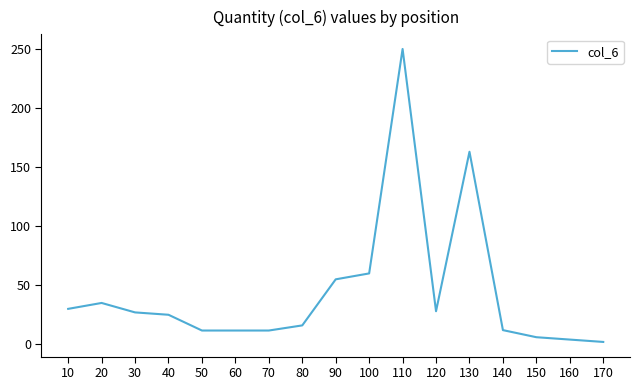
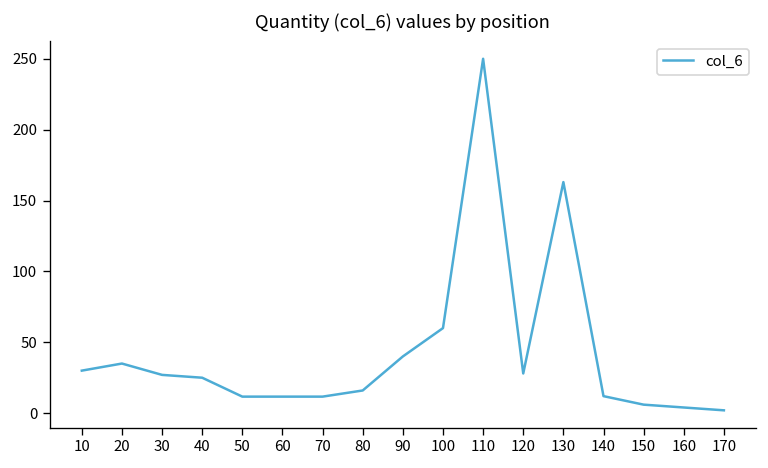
  {
    "10": 30,
    "20": 35,
    "30": 27,
    "40": 25,
    "50": 12,
    "60": 12,
    "70": 12,
    "80": 16,
-   "90": 55,
+   "90": 40,
    "100": 60,
    "110": 250,
    "120": 28,
    "130": 163,
    "140": 12,
    "150": 6,
    "160": 4,
    "170": 2
  }
